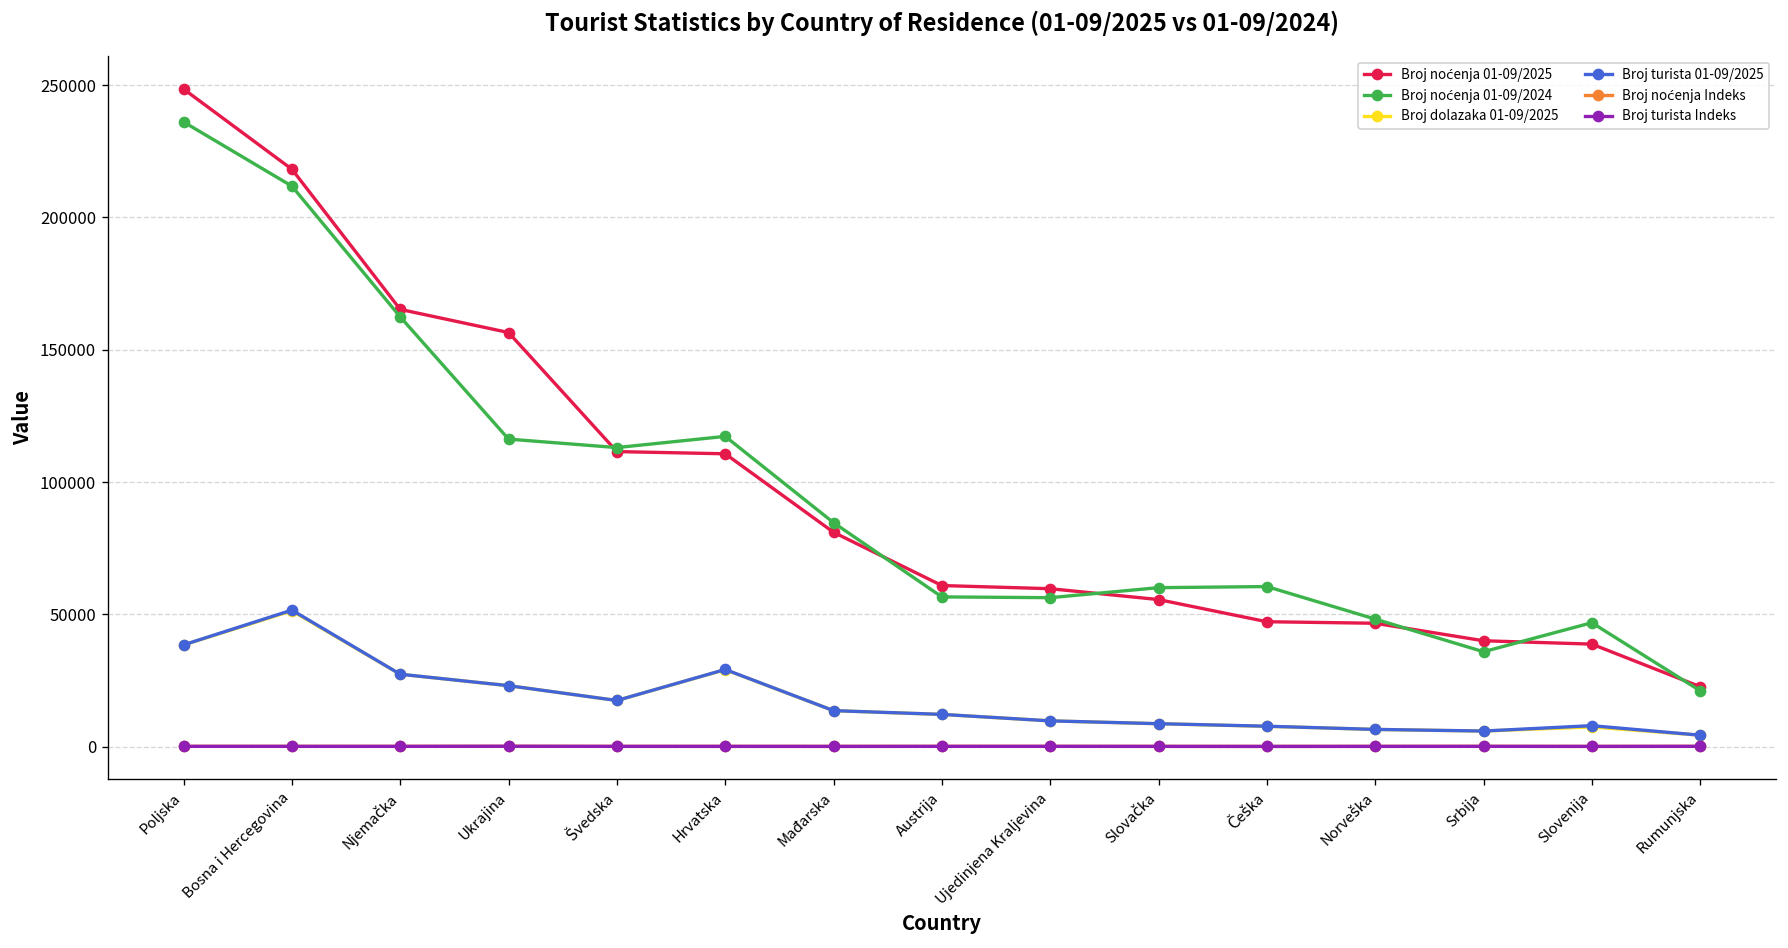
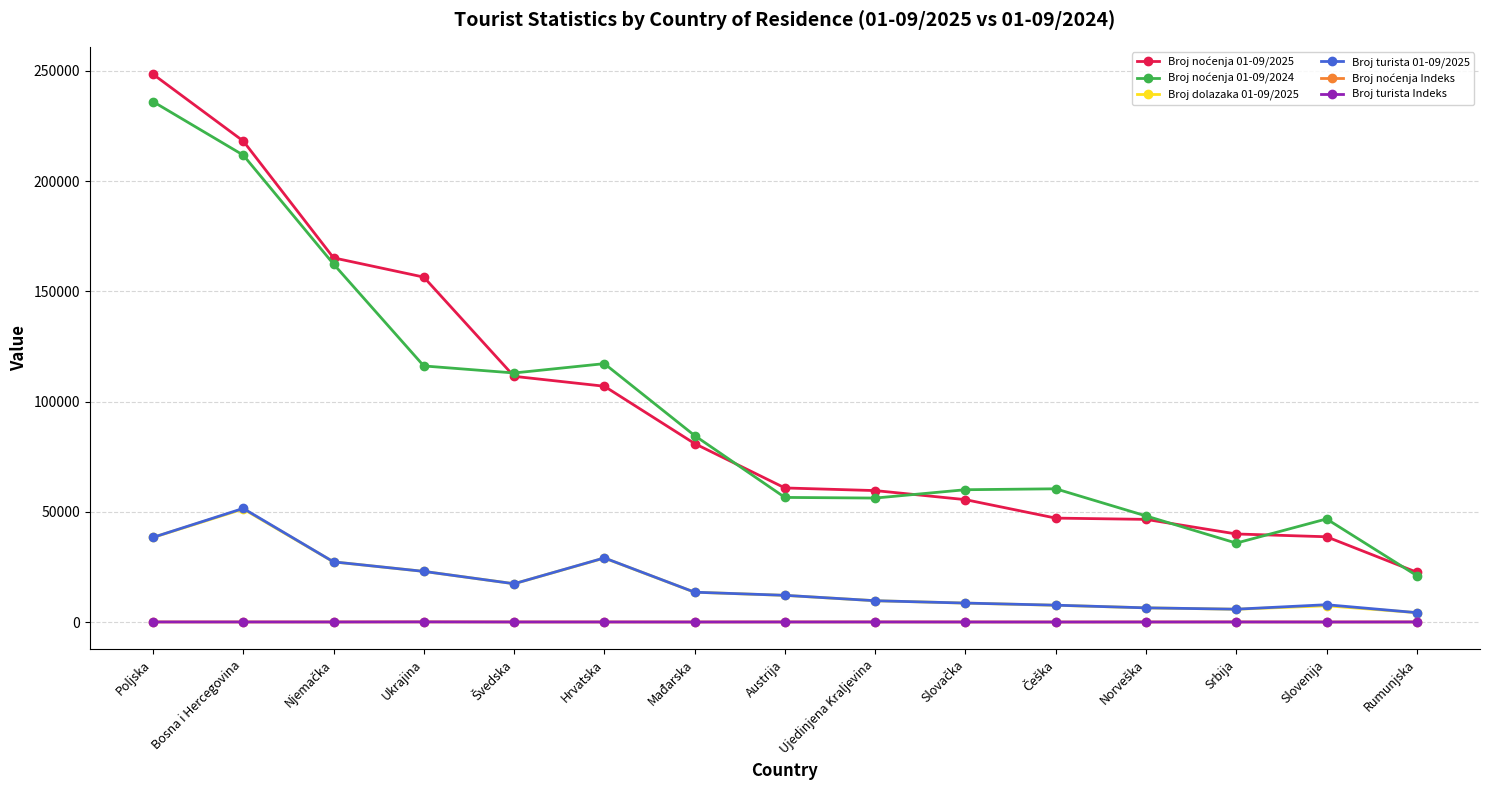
  {
    "Broj noćenja 01-09/2025": {
      "Poljska": 249000,
      "Bosna i Hercegovina": 218000,
      "Njemačka": 165000,
      "Ukrajina": 157000,
      "Švedska": 112000,
-     "Hrvatska": 111000,
+     "Hrvatska": 107000,
      "Mađarska": 81000,
      "Austrija": 61000,
      "Ujedinjena Kraljevina": 60000,
      "Slovačka": 56000,
      "Češka": 47000,
      "Norveška": 47000,
      "Srbija": 40000,
      "Slovenija": 39000,
      "Rumunjska": 23000
    },
    "Broj noćenja 01-09/2024": {
      "Poljska": 236000,
      "Bosna i Hercegovina": 212000,
      "Njemačka": 162000,
      "Ukrajina": 116000,
      "Švedska": 113000,
      "Hrvatska": 117000,
      "Mađarska": 85000,
      "Austrija": 57000,
      "Ujedinjena Kraljevina": 56000,
      "Slovačka": 60000,
      "Češka": 60000,
      "Norveška": 48000,
      "Srbija": 36000,
      "Slovenija": 47000,
      "Rumunjska": 21000
    },
    "Broj turista Indeks": {
      "Poljska": 0,
      "Bosna i Hercegovina": 0,
      "Njemačka": 0,
      "Ukrajina": 0,
      "Švedska": 0,
      "Hrvatska": 0,
      "Mađarska": 0,
      "Austrija": 0,
      "Ujedinjena Kraljevina": 0,
      "Slovačka": 0,
      "Češka": 0,
      "Norveška": 0,
      "Srbija": 0,
      "Slovenija": 0,
      "Rumunjska": 0
    }
  }
